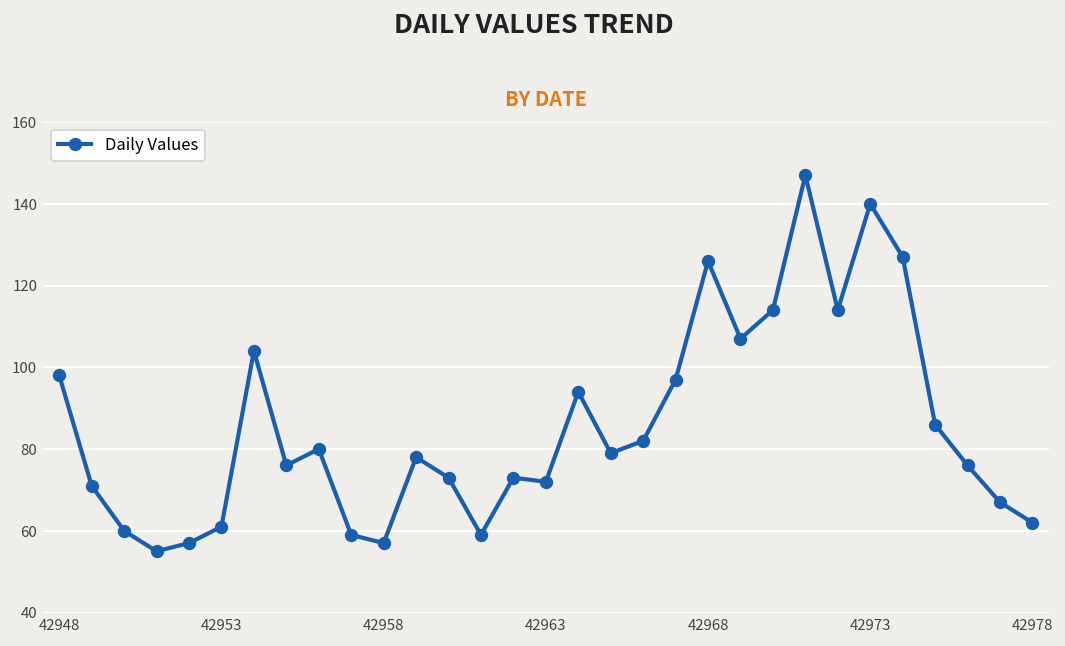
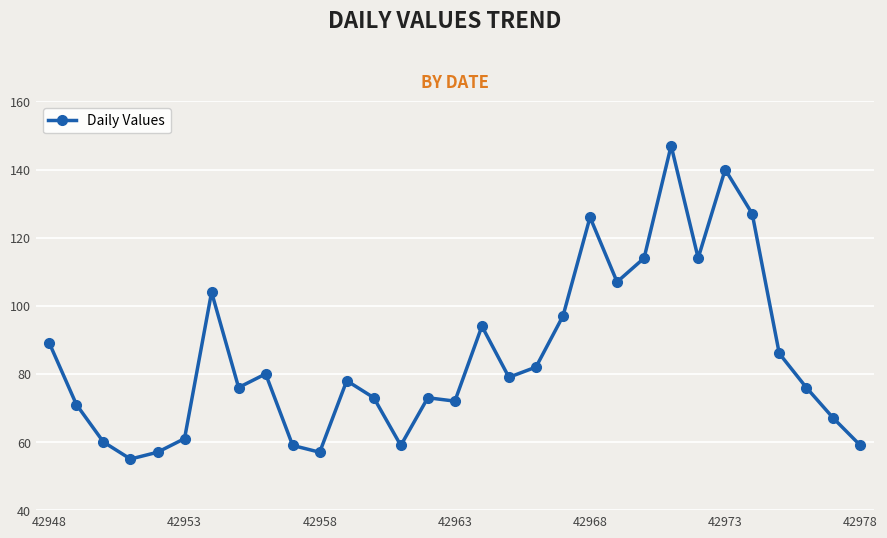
  {
-   "42948": 98,
+   "42948": 89,
    "42953": 61,
    "42958": 57,
    "42963": 72,
    "42968": 126,
    "42973": 140,
-   "42978": 62
+   "42978": 59
  }
